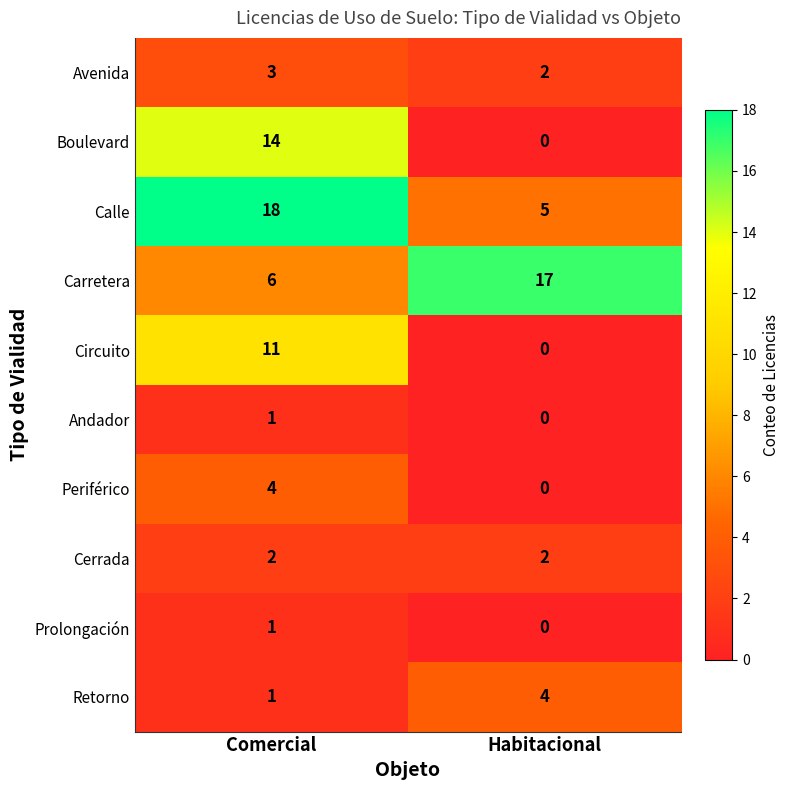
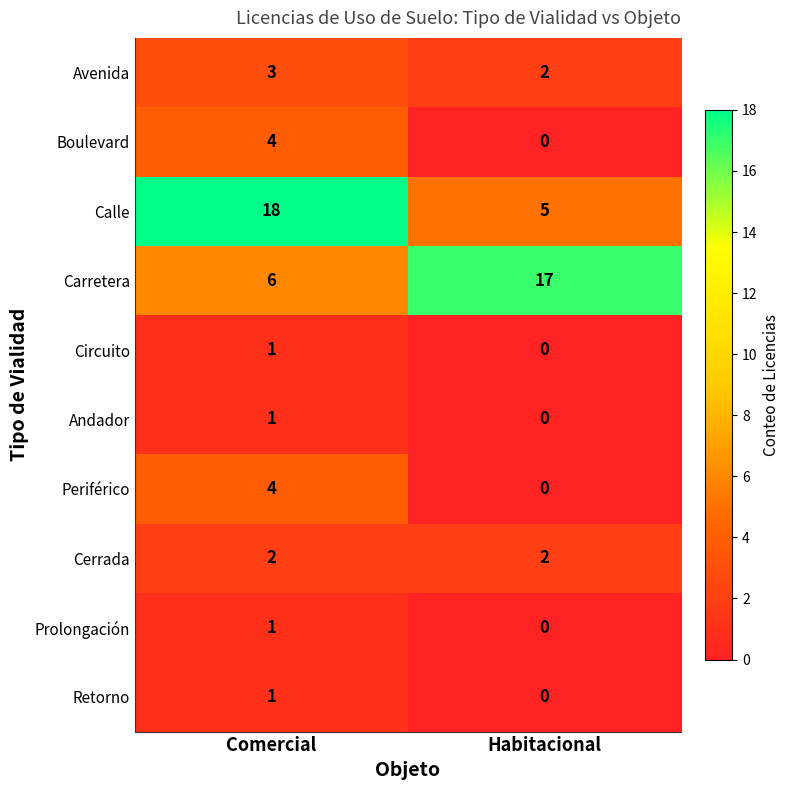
  {
    "Avenida": {
      "Comercial": 3,
      "Habitacional": 2
    },
    "Boulevard": {
-     "Comercial": 14,
+     "Comercial": 4,
      "Habitacional": 0
    },
    "Calle": {
      "Comercial": 18,
      "Habitacional": 5
    },
    "Carretera": {
      "Comercial": 6,
      "Habitacional": 17
    },
    "Circuito": {
-     "Comercial": 11,
+     "Comercial": 1,
      "Habitacional": 0
    },
    "Andador": {
      "Comercial": 1,
      "Habitacional": 0
    },
    "Periférico": {
      "Comercial": 4,
      "Habitacional": 0
    },
    "Cerrada": {
      "Comercial": 2,
      "Habitacional": 2
    },
    "Prolongación": {
      "Comercial": 1,
      "Habitacional": 0
    },
    "Retorno": {
      "Comercial": 1,
-     "Habitacional": 4
+     "Habitacional": 0
    }
  }
